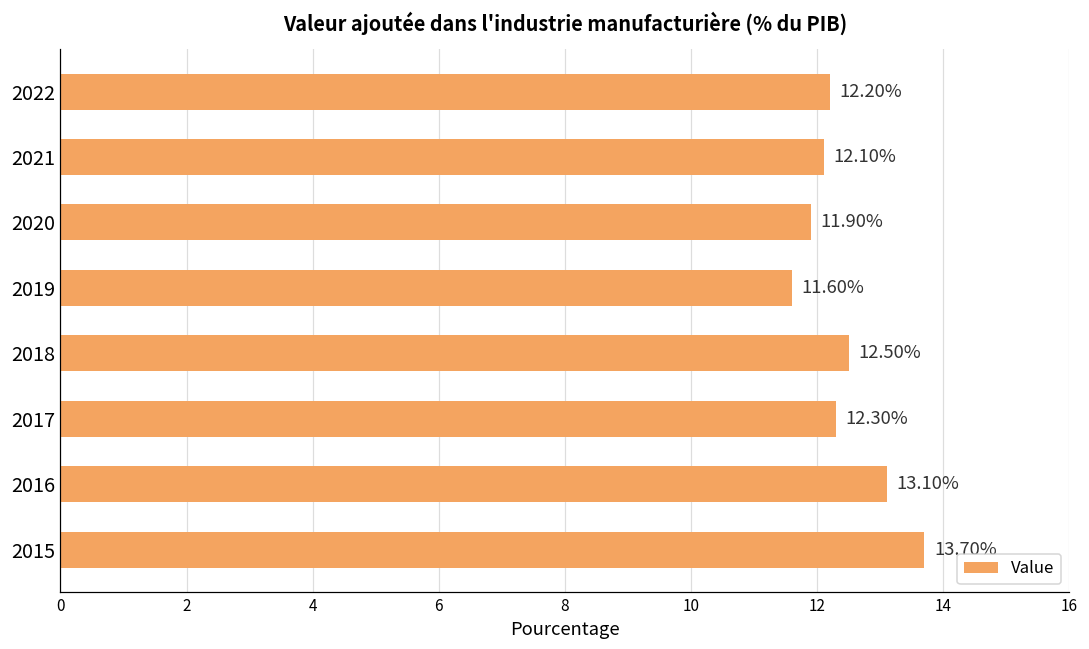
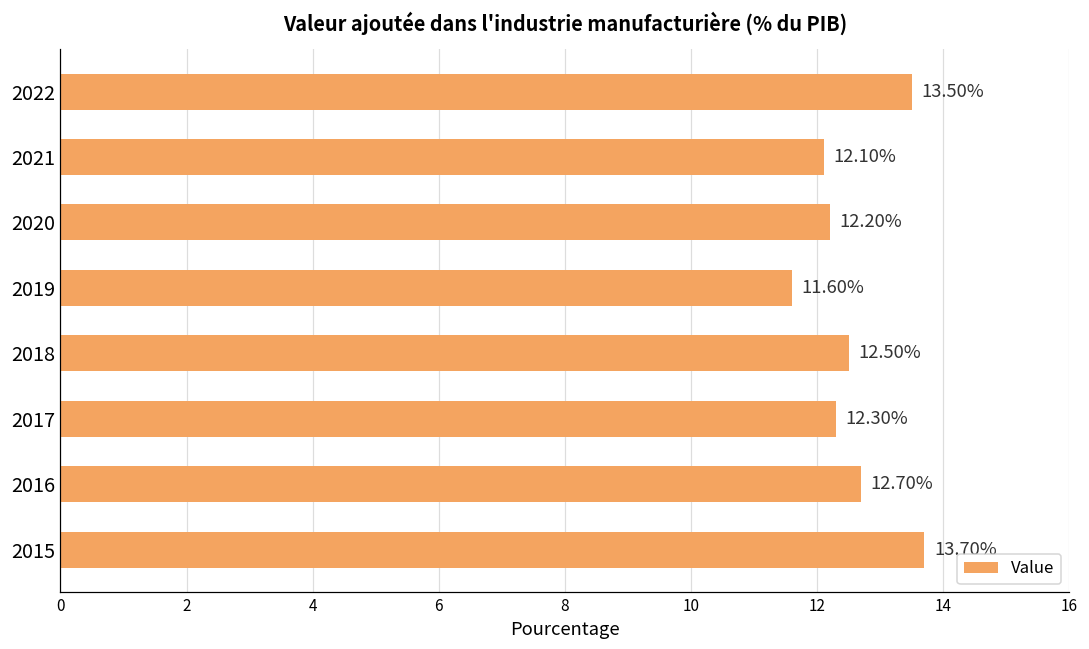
  {
-   "2022": "12.20%",
+   "2022": "13.50%",
    "2021": "12.10%",
-   "2020": "11.90%",
+   "2020": "12.20%",
    "2019": "11.60%",
    "2018": "12.50%",
    "2017": "12.30%",
-   "2016": "13.10%"
+   "2016": "12.70%"
  }
